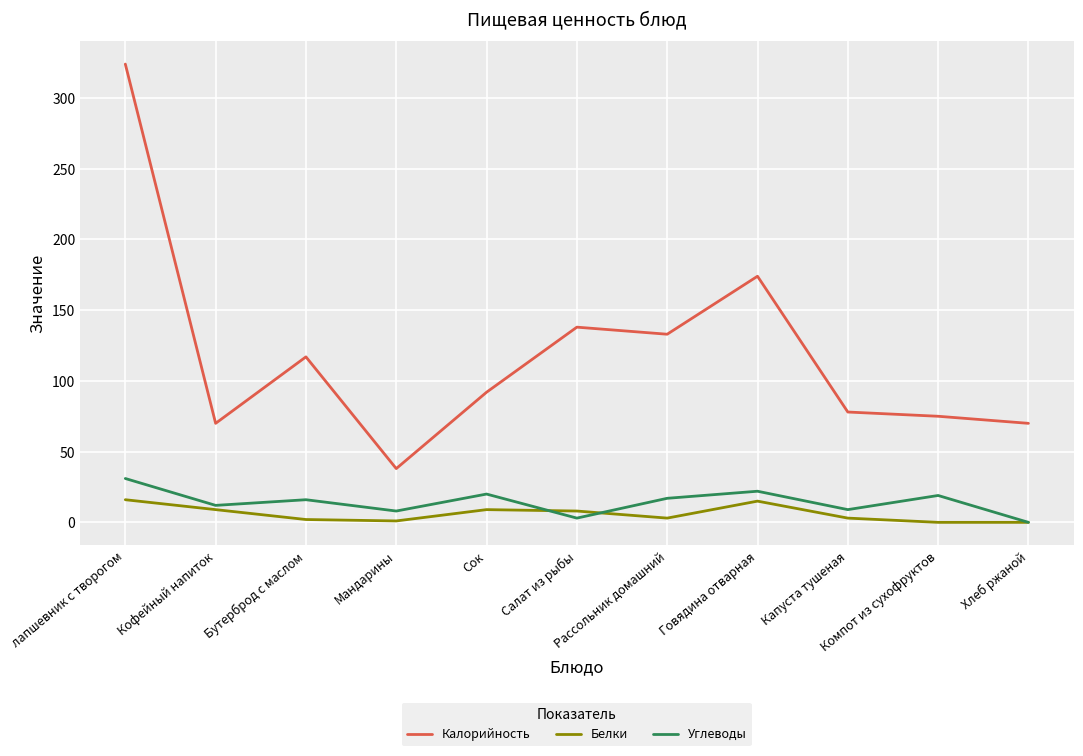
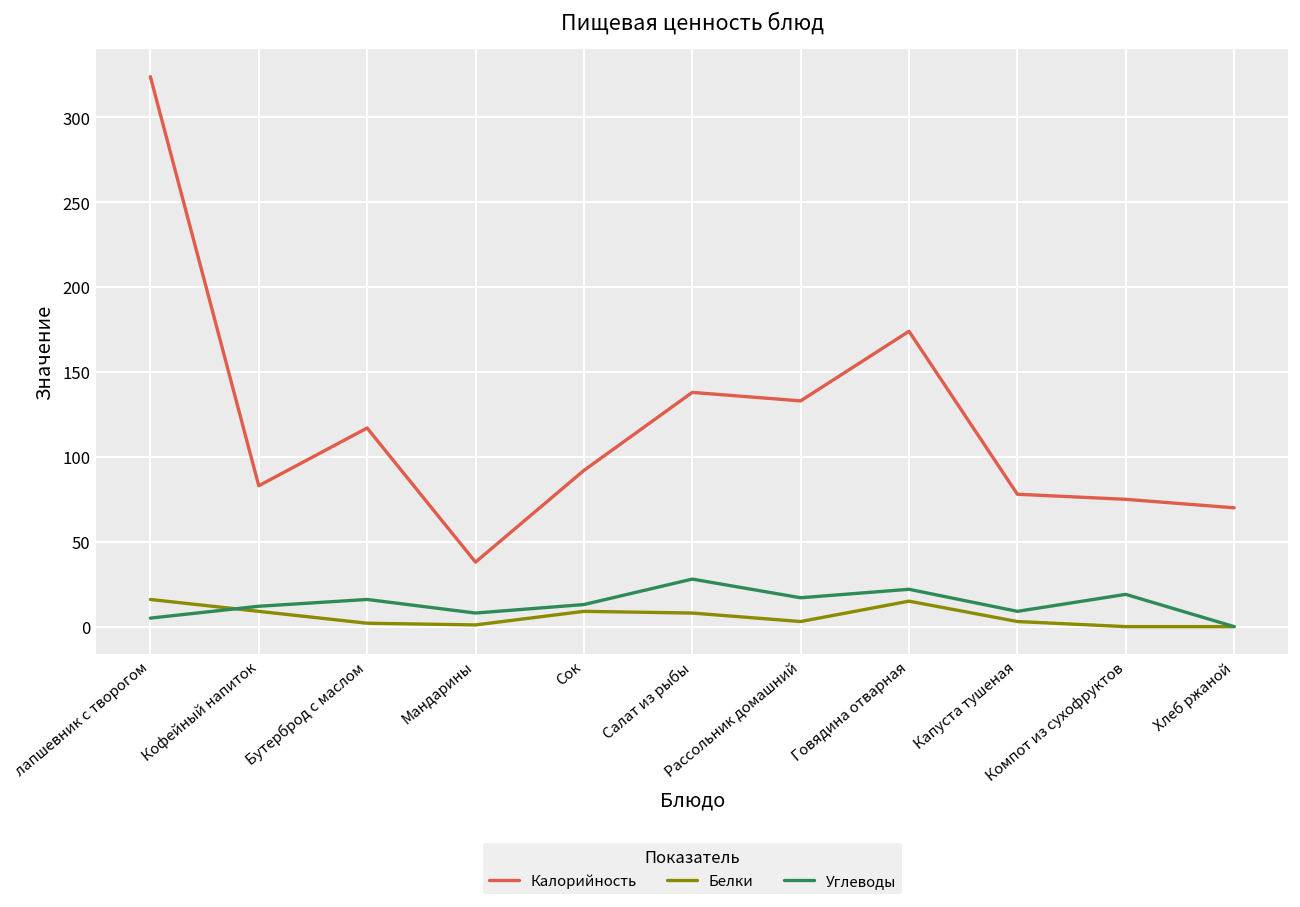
  {
    "Калорийность": {
      "лапшевник с творогом": 324,
-     "Кофейный напиток": 70,
+     "Кофейный напиток": 83,
      "Бутерброд с маслом": 117,
      "Мандарины": 38,
      "Сок": 92,
      "Салат из рыбы": 138,
      "Рассольник домашний": 133,
      "Говядина отварная": 174,
      "Капуста тушеная": 78,
      "Компот из сухофруктов": 75,
      "Хлеб ржаной": 70
    },
    "Белки": {
      "лапшевник с творогом": 16,
      "Кофейный напиток": 9,
      "Бутерброд с маслом": 2,
      "Мандарины": 1,
      "Сок": 9,
      "Салат из рыбы": 8,
      "Рассольник домашний": 3,
      "Говядина отварная": 15,
      "Капуста тушеная": 3,
      "Компот из сухофруктов": 0
    },
    "Углеводы": {
-     "лапшевник с творогом": 31,
+     "лапшевник с творогом": 5,
      "Кофейный напиток": 12,
      "Бутерброд с маслом": 16,
      "Мандарины": 8,
-     "Сок": 20,
-     "Салат из рыбы": 3,
+     "Сок": 13,
+     "Салат из рыбы": 28,
      "Рассольник домашний": 17,
      "Говядина отварная": 22,
      "Капуста тушеная": 9,
      "Компот из сухофруктов": 19
    }
  }
